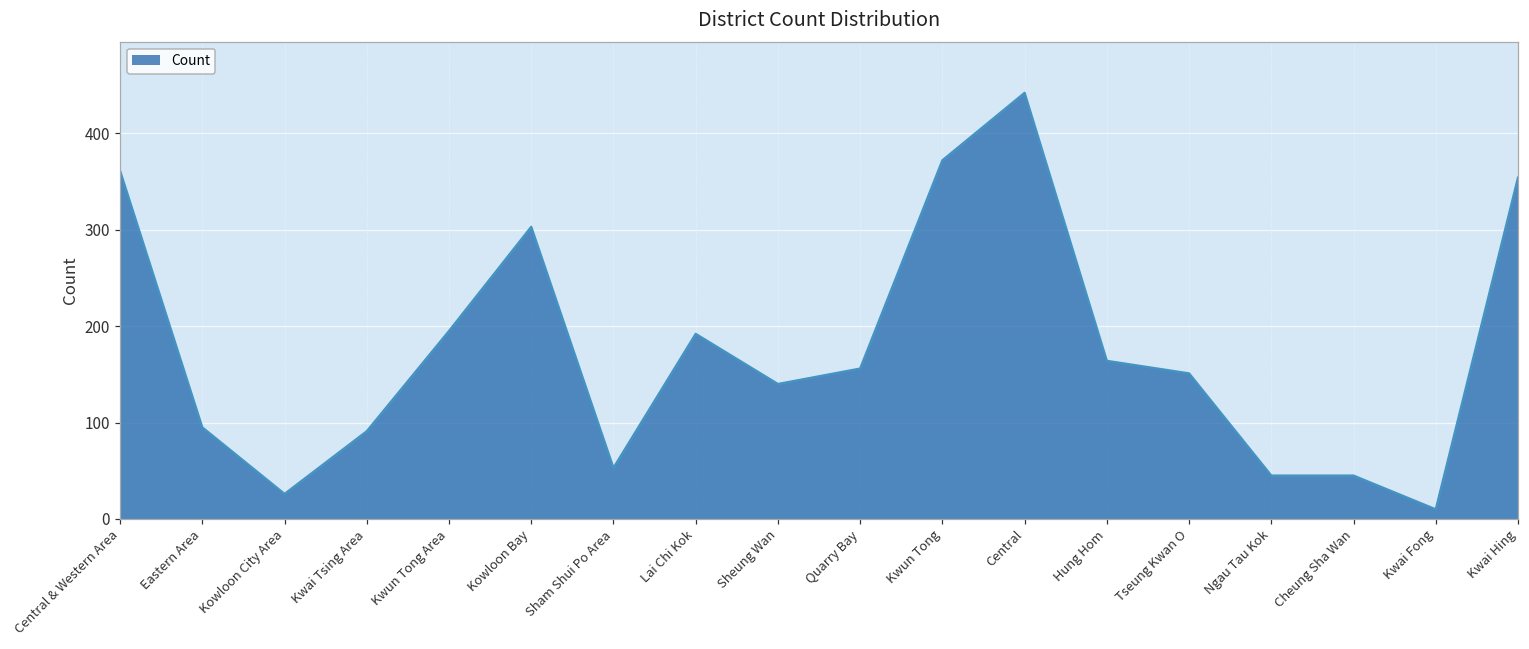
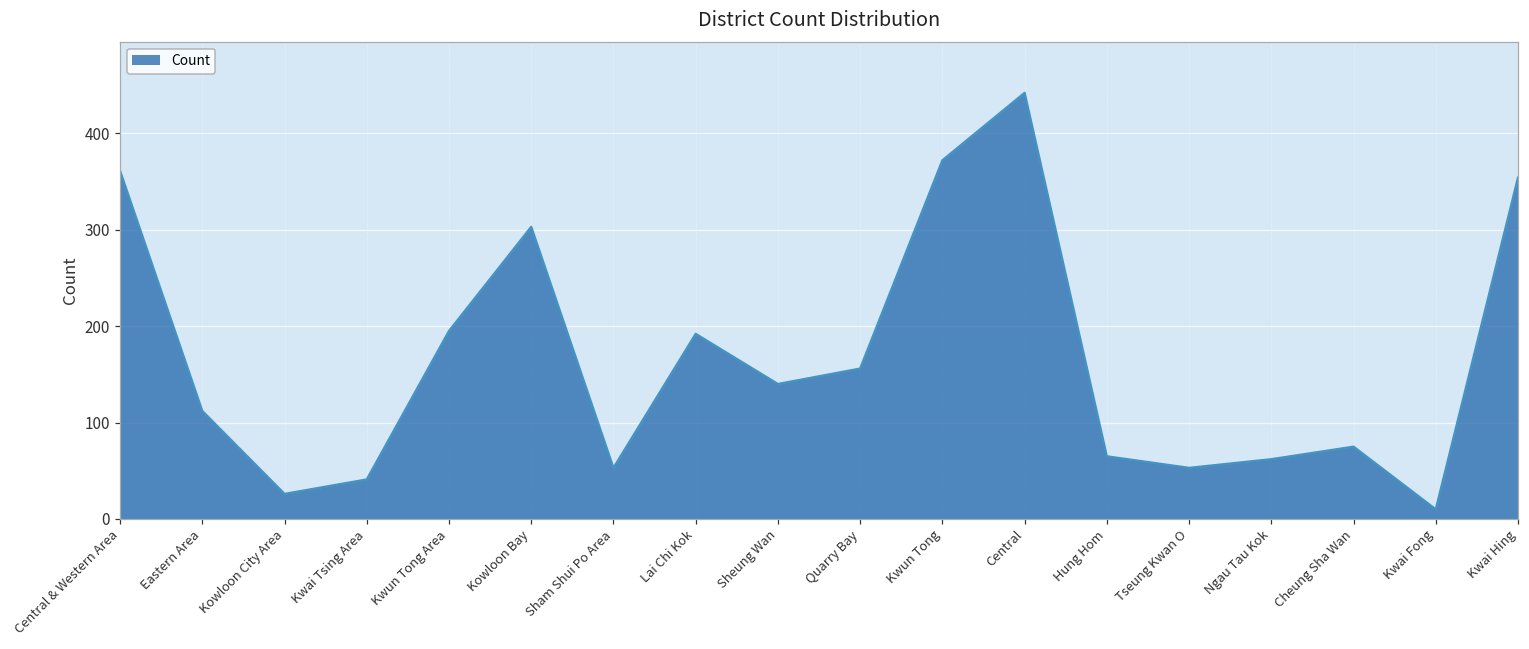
  {
    "Central & Western Area": 360,
-   "Eastern Area": 100,
+   "Eastern Area": 110,
    "Kowloon City Area": 30,
-   "Kwai Tsing Area": 90,
+   "Kwai Tsing Area": 40,
    "Kwun Tong Area": 200,
    "Kowloon Bay": 300,
    "Sham Shui Po Area": 50,
    "Lai Chi Kok": 190,
    "Sheung Wan": 140,
    "Quarry Bay": 160,
    "Kwun Tong": 370,
    "Central": 440,
-   "Hung Hom": 160,
-   "Tseung Kwan O": 150,
-   "Ngau Tau Kok": 50,
-   "Cheung Sha Wan": 50,
+   "Hung Hom": 70,
+   "Tseung Kwan O": 50,
+   "Ngau Tau Kok": 60,
+   "Cheung Sha Wan": 80,
    "Kwai Fong": 10,
    "Kwai Hing": 350
  }
